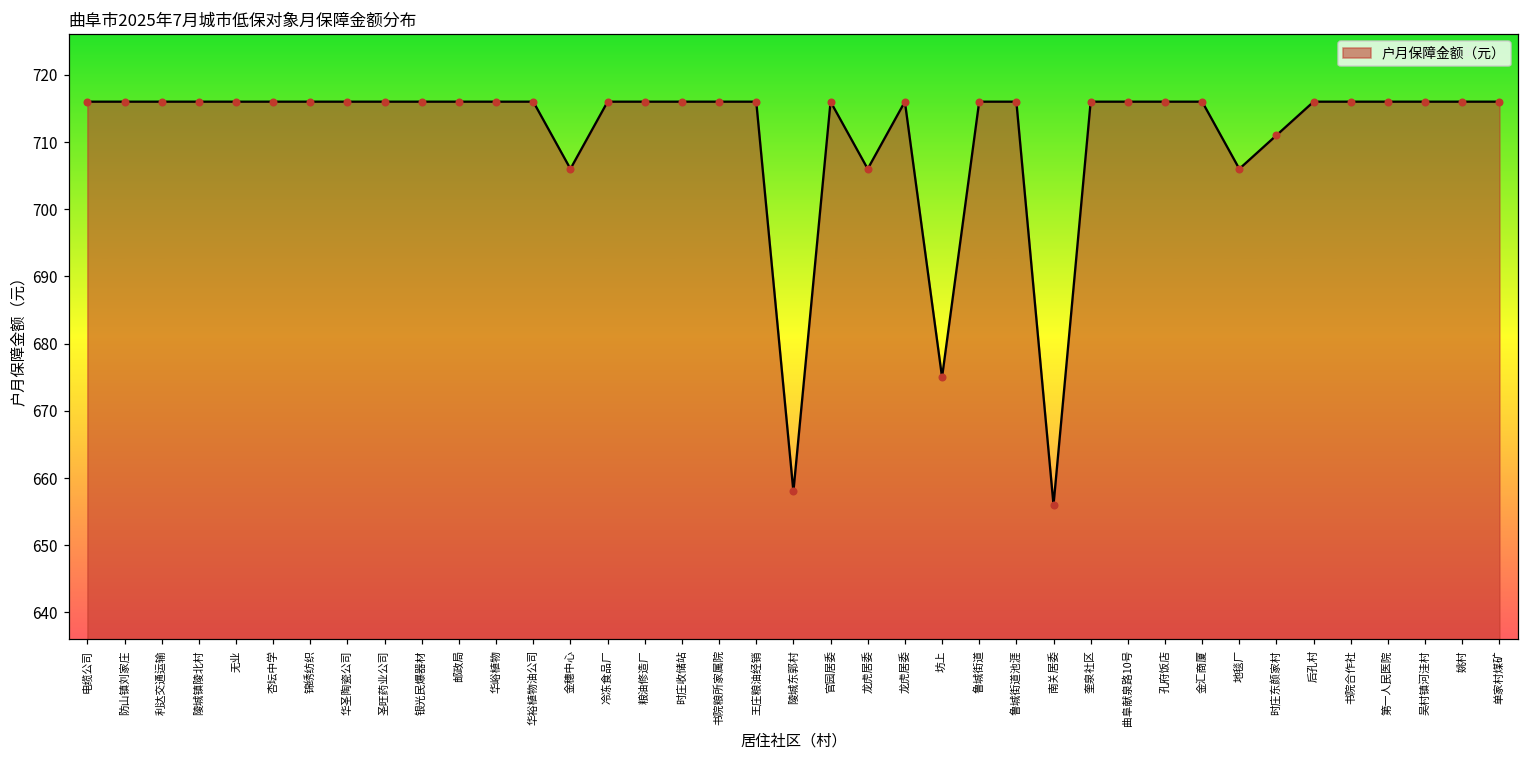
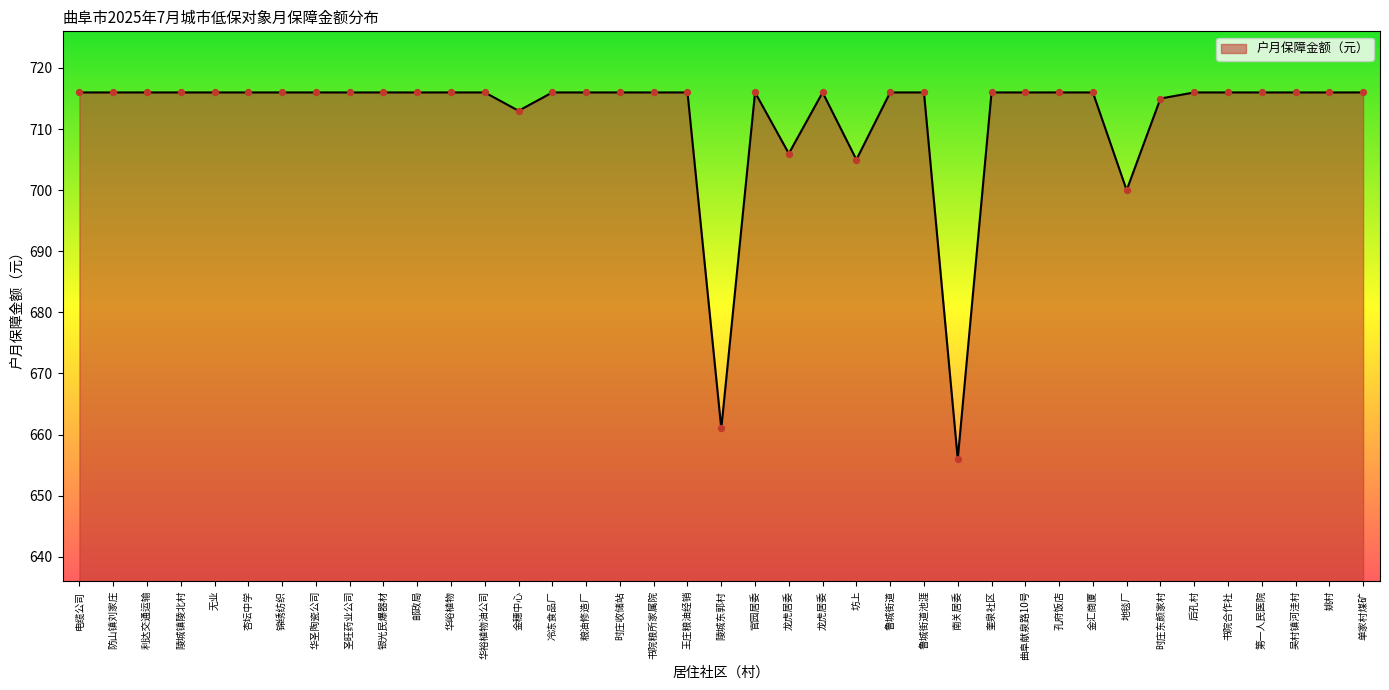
  {
    "电缆公司": 716,
    "防山镇刘家庄": 716,
    "利达交通运输": 716,
    "陵城镇陵北村": 716,
    "无业": 716,
    "杏坛中学": 716,
    "锦绣纺织": 716,
    "华圣陶瓷公司": 716,
    "圣旺药业公司": 716,
    "银光民爆器材": 716,
    "邮政局": 716,
    "华峪植物": 716,
    "华裕植物油公司": 716,
-   "金穗中心": 706,
+   "金穗中心": 713,
    "冷冻食品厂": 716,
    "粮油修造厂": 716,
    "时庄收储站": 716,
    "书院粮所家属院": 716,
    "王庄粮油经销": 716,
-   "陵城东郭村": 658,
+   "陵城东郭村": 661,
    "官园居委": 716,
-   "坊上": 675,
+   "坊上": 705,
    "鲁城街道": 716,
    "鲁城街道池涯": 716,
    "南关居委": 656,
    "奎泉社区": 716,
    "曲阜献泉路10号": 716,
    "孔府饭店": 716,
    "金汇商厦": 716,
-   "地毯厂": 706,
-   "时庄东颜家村": 711,
+   "地毯厂": 700,
+   "时庄东颜家村": 715,
    "后孔村": 716,
    "书院合作社": 716,
    "第一人民医院": 716,
    "吴村镇河洼村": 716,
    "姚村": 716,
    "单家村煤矿": 716
  }
